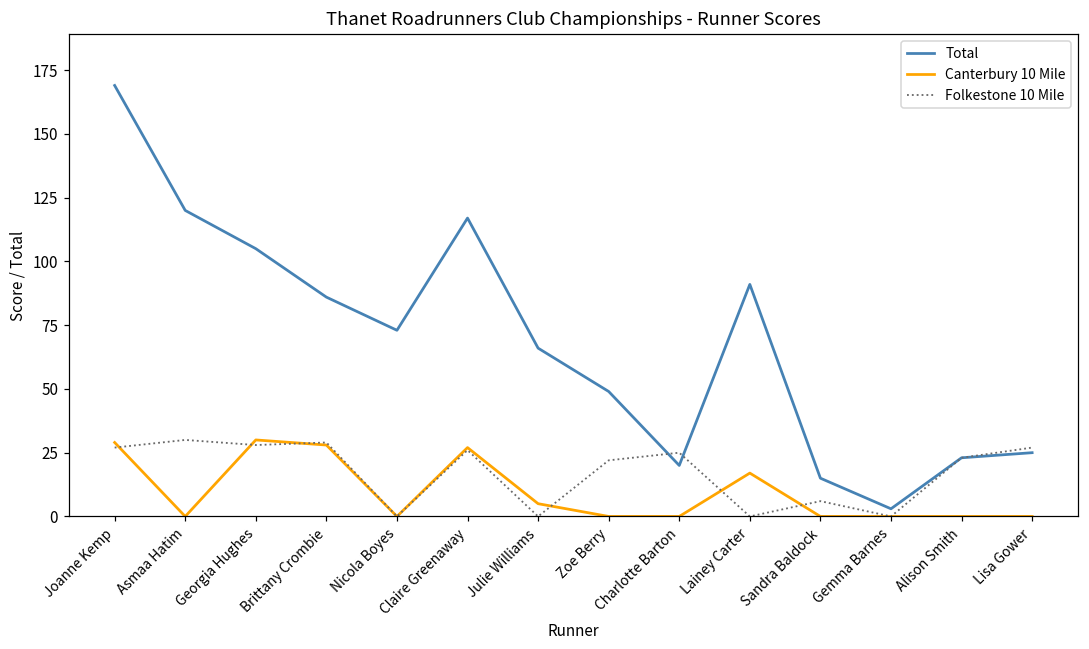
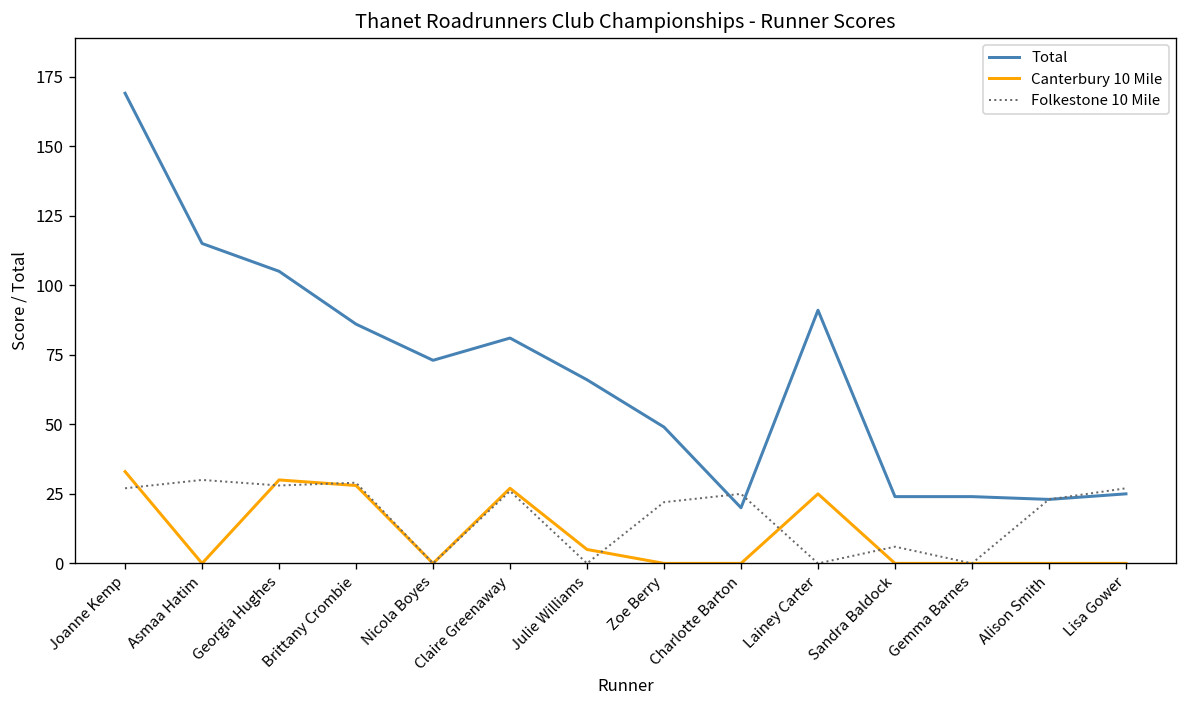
  {
    "Total": {
      "Joanne Kemp": 169,
-     "Asmaa Hatim": 120,
+     "Asmaa Hatim": 115,
      "Georgia Hughes": 105,
      "Brittany Crombie": 86,
      "Nicola Boyes": 73,
-     "Claire Greenaway": 117,
+     "Claire Greenaway": 81,
      "Julie Williams": 66,
      "Zoe Berry": 49,
      "Charlotte Barton": 20,
      "Lainey Carter": 91,
-     "Sandra Baldock": 15,
-     "Gemma Barnes": 3,
+     "Sandra Baldock": 24,
+     "Gemma Barnes": 24,
      "Lisa Gower": 25
    },
    "Canterbury 10 Mile": {
-     "Joanne Kemp": 29,
+     "Joanne Kemp": 33,
      "Asmaa Hatim": 0,
      "Georgia Hughes": 30,
      "Julie Williams": 5,
      "Zoe Berry": 0,
      "Charlotte Barton": 0,
-     "Lainey Carter": 17,
+     "Lainey Carter": 25,
      "Sandra Baldock": 0,
      "Alison Smith": 0,
      "Lisa Gower": 0
    },
    "Folkestone 10 Mile": {
      "Joanne Kemp": 27,
      "Asmaa Hatim": 30,
      "Georgia Hughes": 28,
      "Julie Williams": 0,
      "Zoe Berry": 22,
      "Charlotte Barton": 25,
      "Lainey Carter": 0,
      "Sandra Baldock": 6,
      "Lisa Gower": 27
    }
  }
